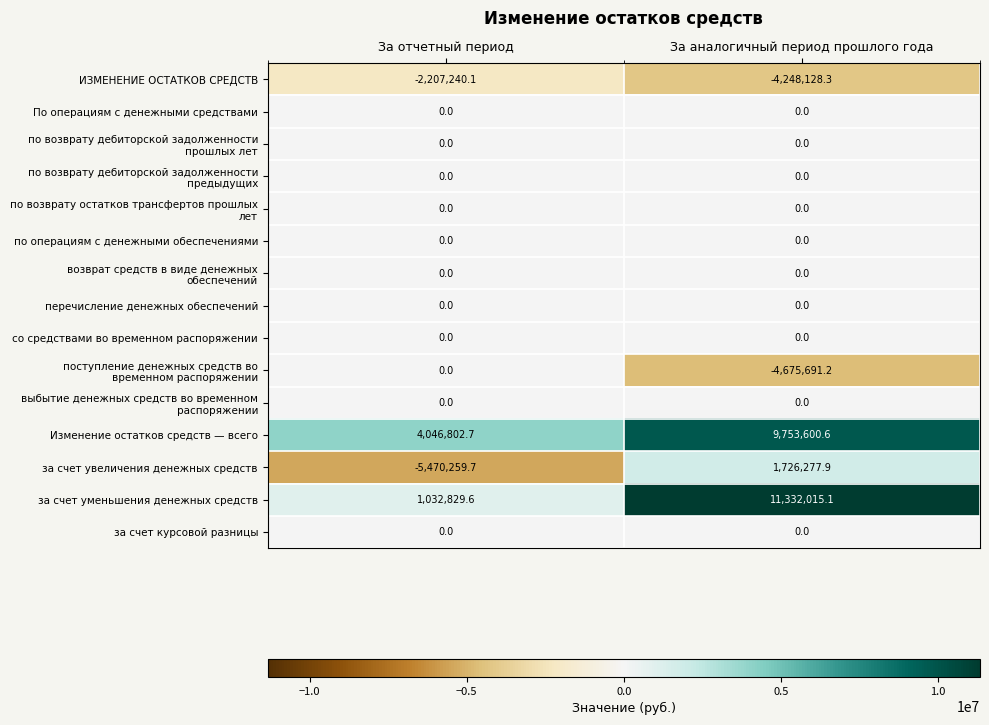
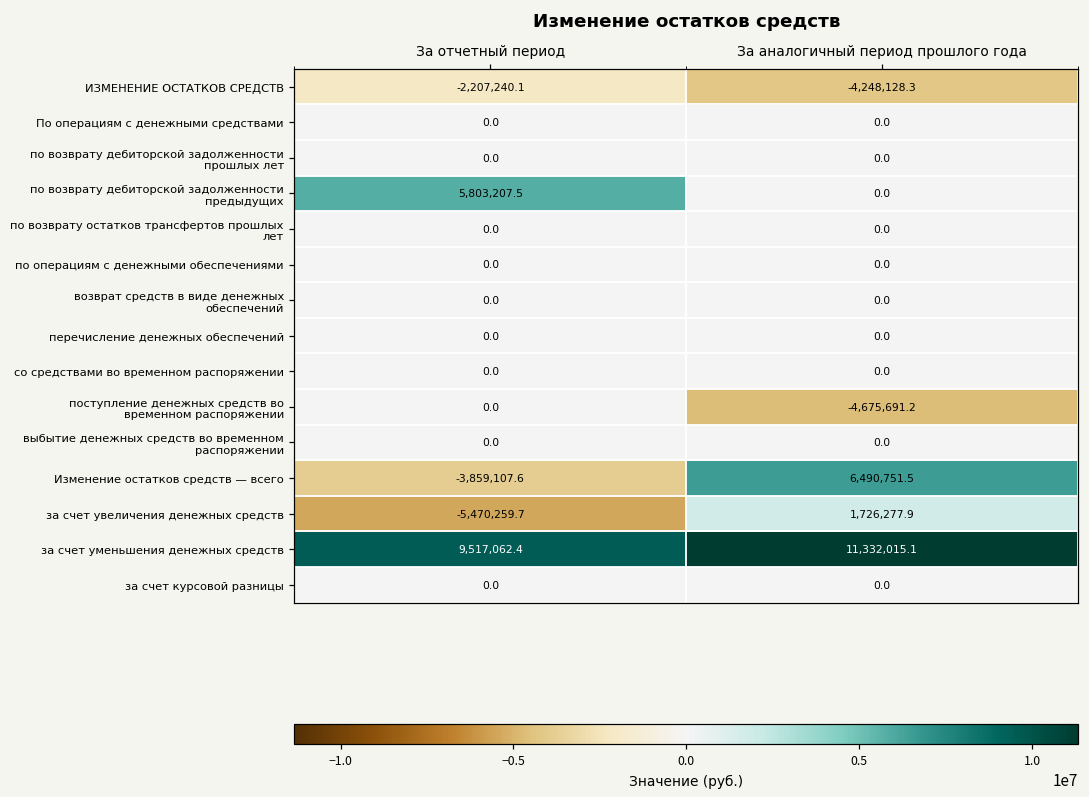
  {
    "ИЗМЕНЕНИЕ ОСТАТКОВ СРЕДСТВ": {
      "За отчетный период": "-2,207,240.1",
      "За аналогичный период прошлого года": "-4,248,128.3"
    },
    "По операциям с денежными средствами": {
      "За отчетный период": "0.0",
      "За аналогичный период прошлого года": "0.0"
    },
    "по возврату дебиторской задолженности прошлых лет": {
      "За отчетный период": "0.0",
      "За аналогичный период прошлого года": "0.0"
    },
    "по возврату дебиторской задолженности предыдущих": {
-     "За отчетный период": "0.0",
+     "За отчетный период": "5,803,207.5",
      "За аналогичный период прошлого года": "0.0"
    },
    "по возврату остатков трансфертов прошлых лет": {
      "За отчетный период": "0.0",
      "За аналогичный период прошлого года": "0.0"
    },
    "по операциям с денежными обеспечениями": {
      "За отчетный период": "0.0",
      "За аналогичный период прошлого года": "0.0"
    },
    "возврат средств в виде денежных обеспечений": {
      "За отчетный период": "0.0",
      "За аналогичный период прошлого года": "0.0"
    },
    "перечисление денежных обеспечений": {
      "За отчетный период": "0.0",
      "За аналогичный период прошлого года": "0.0"
    },
    "со средствами во временном распоряжении": {
      "За отчетный период": "0.0",
      "За аналогичный период прошлого года": "0.0"
    },
    "поступление денежных средств во временном распоряжении": {
      "За отчетный период": "0.0",
      "За аналогичный период прошлого года": "-4,675,691.2"
    },
    "выбытие денежных средств во временном распоряжении": {
      "За отчетный период": "0.0",
      "За аналогичный период прошлого года": "0.0"
    },
    "Изменение остатков средств — всего": {
-     "За отчетный период": "4,046,802.7",
-     "За аналогичный период прошлого года": "9,753,600.6"
+     "За отчетный период": "-3,859,107.6",
+     "За аналогичный период прошлого года": "6,490,751.5"
    },
    "за счет увеличения денежных средств": {
      "За отчетный период": "-5,470,259.7",
      "За аналогичный период прошлого года": "1,726,277.9"
    },
    "за счет уменьшения денежных средств": {
-     "За отчетный период": "1,032,829.6",
+     "За отчетный период": "9,517,062.4",
      "За аналогичный период прошлого года": "11,332,015.1"
    },
    "за счет курсовой разницы": {
      "За отчетный период": "0.0",
      "За аналогичный период прошлого года": "0.0"
    }
  }
